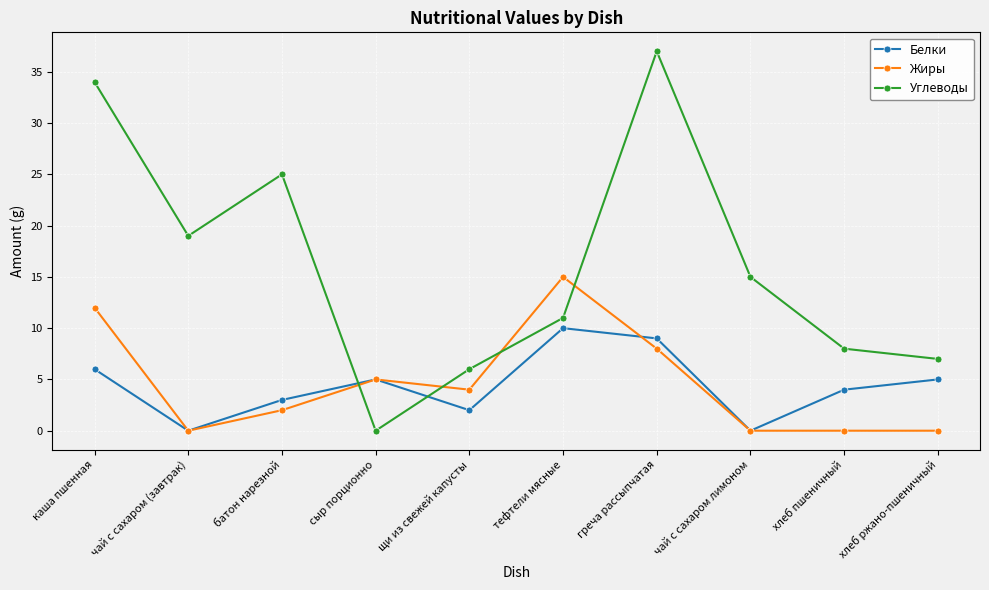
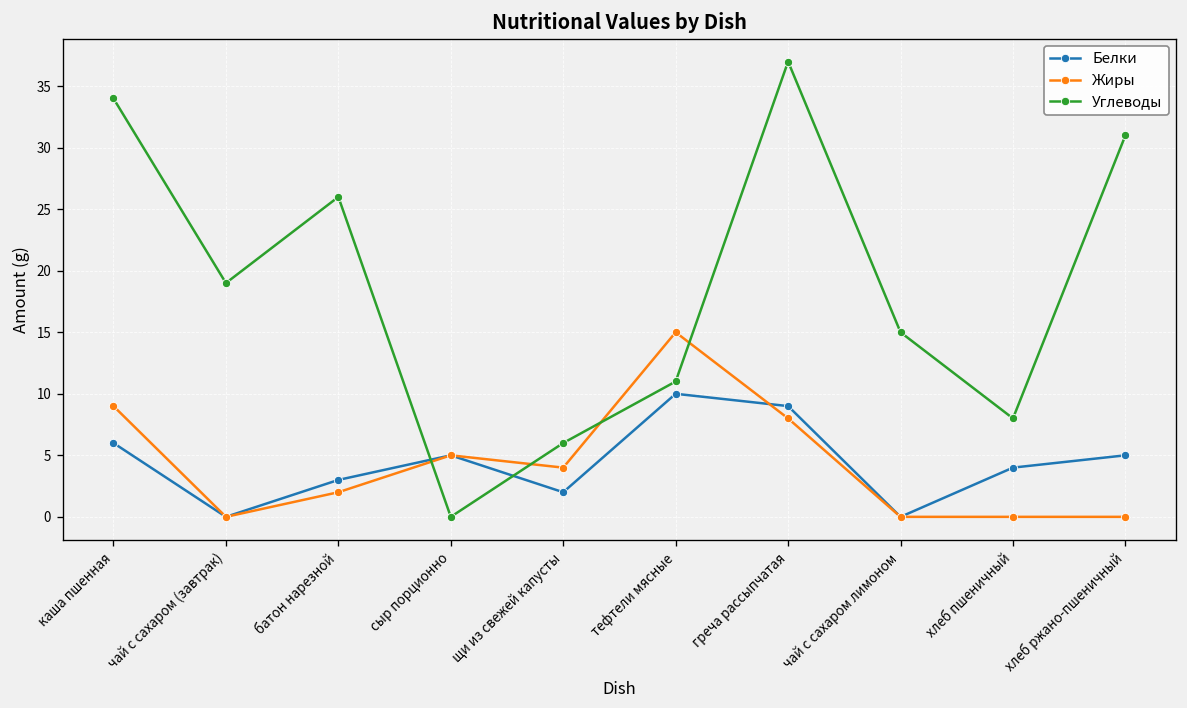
  {
    "Белки": {
      "каша пшенная": 6,
      "батон нарезной": 3,
      "щи из свежей капусты": 2,
      "тефтели мясные": 10,
      "греча рассыпчатая": 9,
      "хлеб пшеничный": 4,
      "хлеб ржано-пшеничный": 5
    },
    "Жиры": {
-     "каша пшенная": 12,
+     "каша пшенная": 9,
      "батон нарезной": 2,
      "щи из свежей капусты": 4,
      "тефтели мясные": 15,
      "греча рассыпчатая": 8,
      "хлеб пшеничный": 0,
      "хлеб ржано-пшеничный": 0
    },
    "Углеводы": {
      "каша пшенная": 34,
      "чай с сахаром (завтрак)": 19,
-     "батон нарезной": 25,
+     "батон нарезной": 26,
      "сыр порционно": 0,
      "щи из свежей капусты": 6,
      "тефтели мясные": 11,
      "греча рассыпчатая": 37,
      "чай с сахаром лимоном": 15,
      "хлеб пшеничный": 8,
-     "хлеб ржано-пшеничный": 7
+     "хлеб ржано-пшеничный": 31
    }
  }
